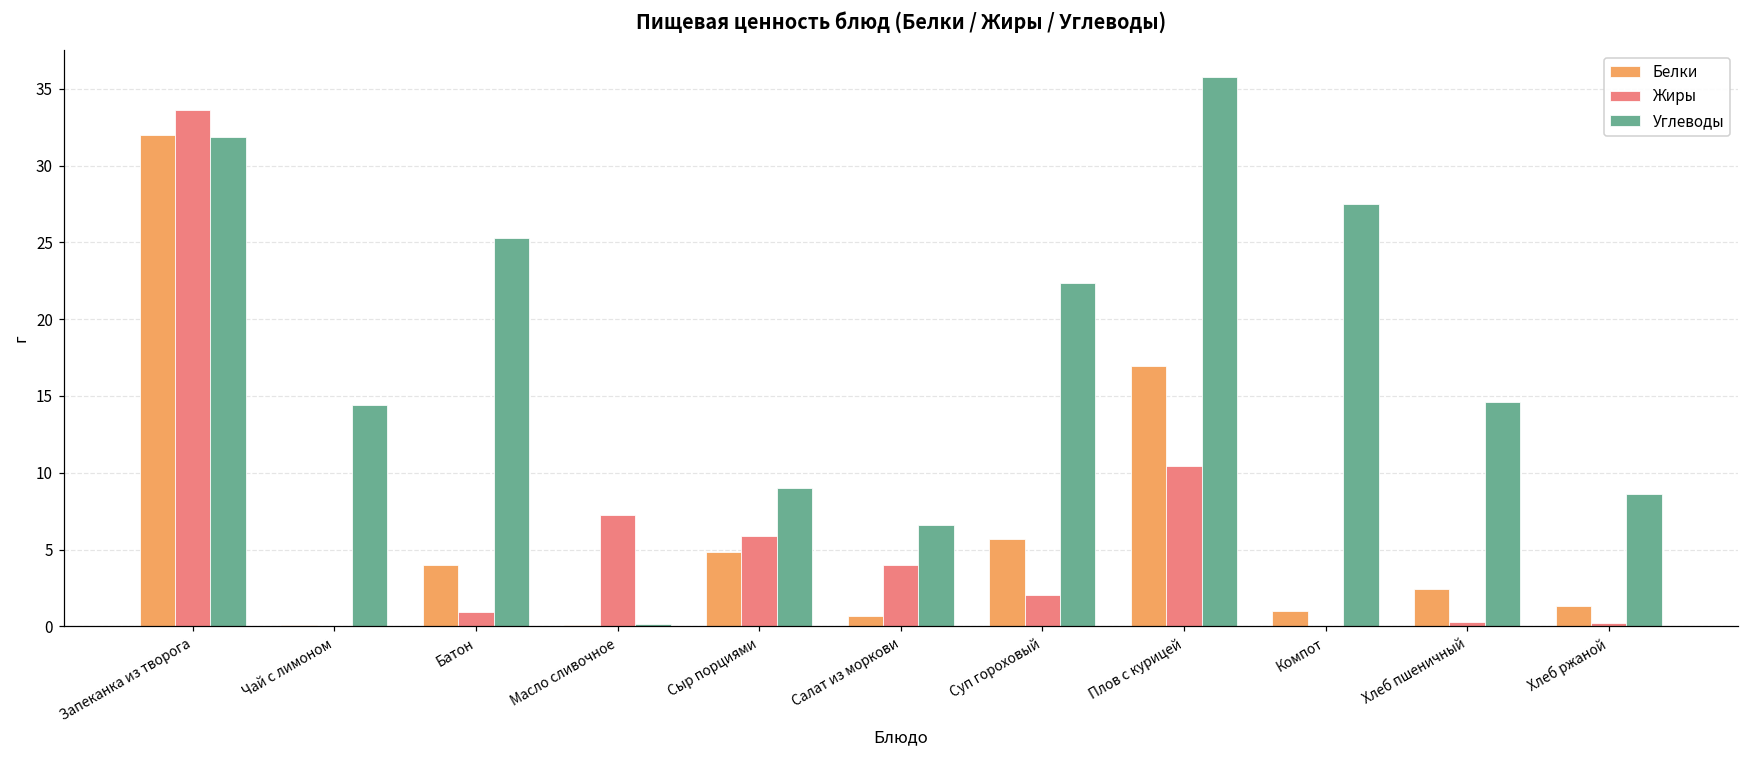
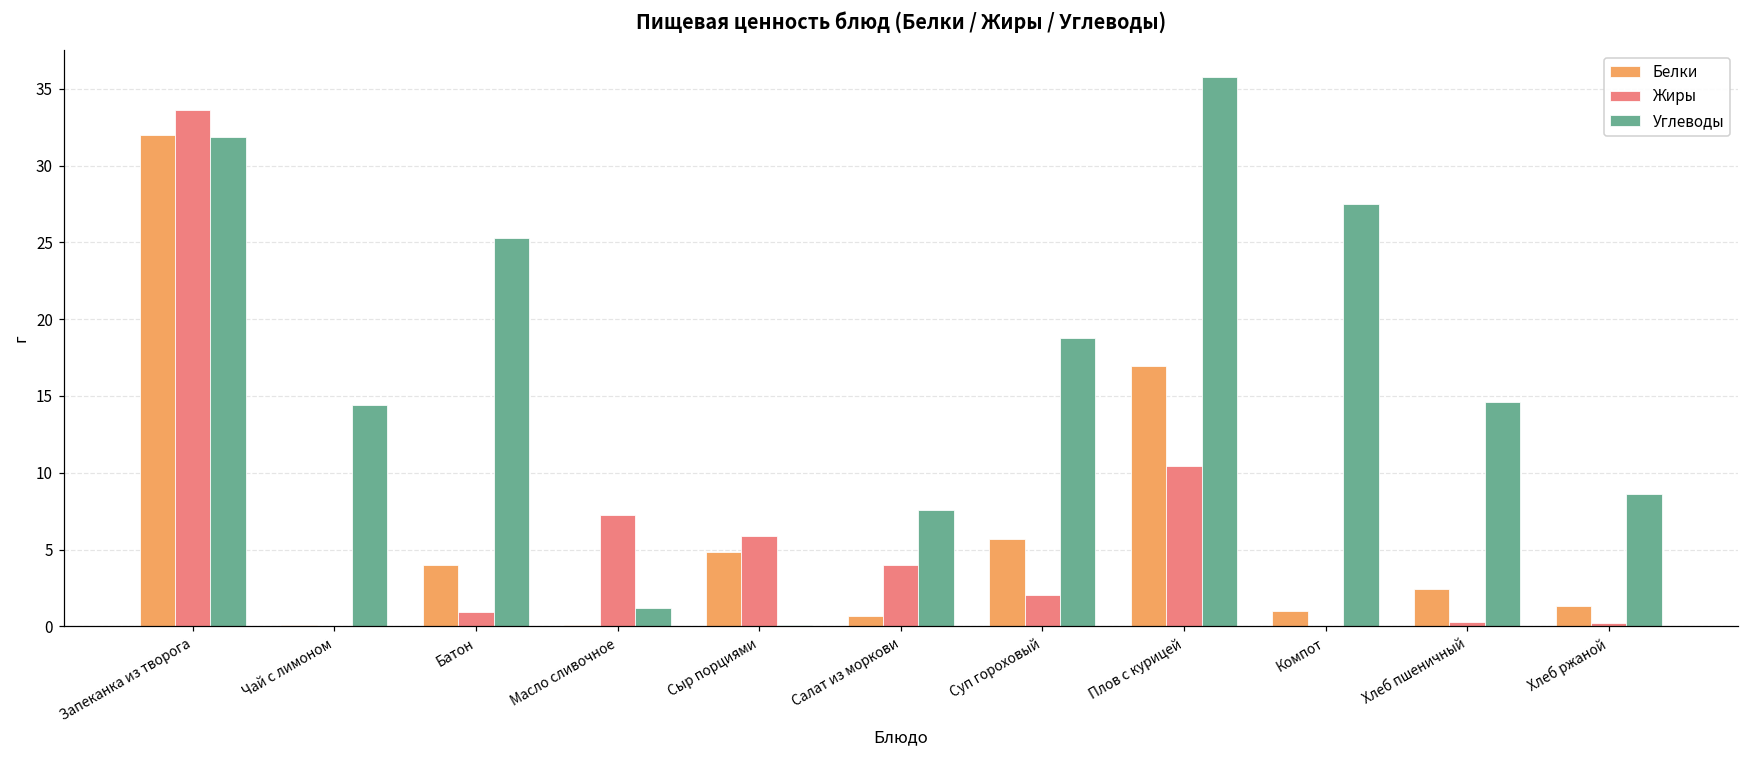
  {
    "Углеводы": {
      "Запеканка из творога": 31.9,
      "Чай с лимоном": 14.4,
      "Батон": 25.3,
-     "Масло сливочное": 0.1,
-     "Сыр порциями": 9.0,
-     "Салат из моркови": 6.6,
-     "Суп гороховый": 22.4,
+     "Масло сливочное": 1.2,
+     "Сыр порциями": 0.1,
+     "Салат из моркови": 7.6,
+     "Суп гороховый": 18.8,
      "Плов с курицей": 35.7,
      "Компот": 27.5,
      "Хлеб пшеничный": 14.6,
      "Хлеб ржаной": 8.6
    }
  }
